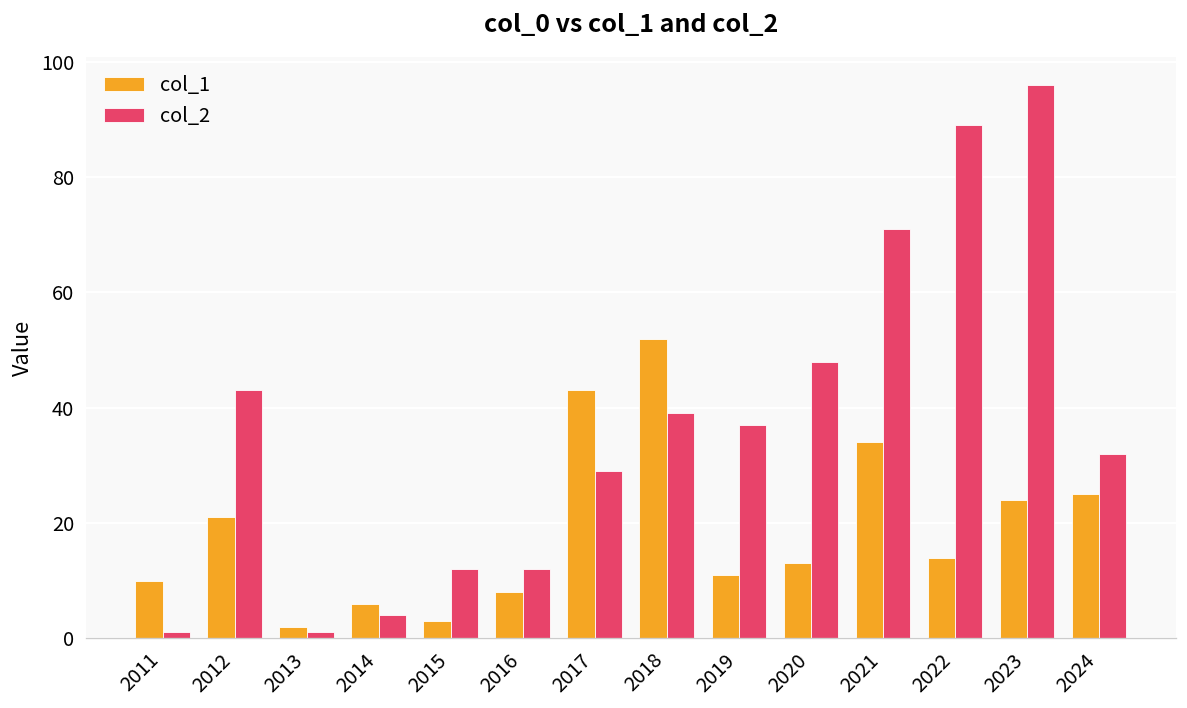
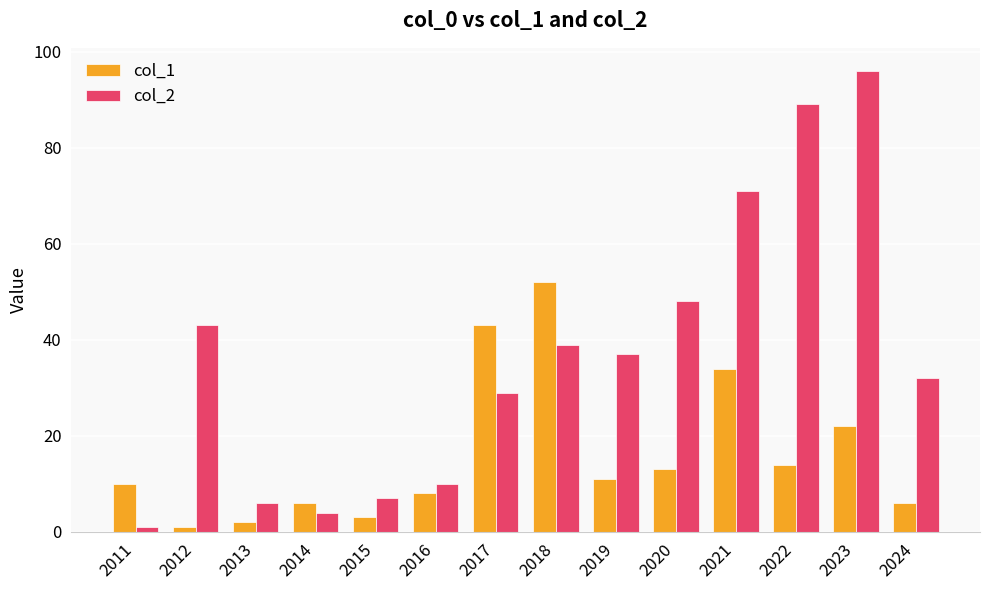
  {
    "col_1": {
      "2011": 10,
-     "2012": 21,
+     "2012": 1,
      "2013": 2,
      "2014": 6,
      "2015": 3,
      "2016": 8,
      "2017": 43,
      "2018": 52,
      "2019": 11,
      "2020": 13,
      "2021": 34,
      "2022": 14,
-     "2023": 24,
-     "2024": 25
+     "2023": 22,
+     "2024": 6
    },
    "col_2": {
      "2011": 1,
      "2012": 43,
-     "2013": 1,
+     "2013": 6,
      "2014": 4,
-     "2015": 12,
-     "2016": 12,
+     "2015": 7,
+     "2016": 10,
      "2017": 29,
      "2018": 39,
      "2019": 37,
      "2020": 48,
      "2021": 71,
      "2022": 89,
      "2023": 96,
      "2024": 32
    }
  }
